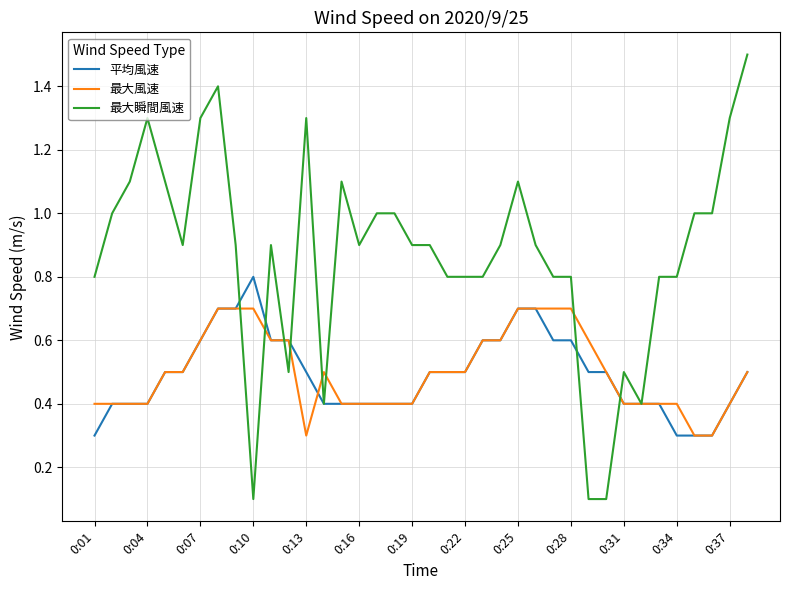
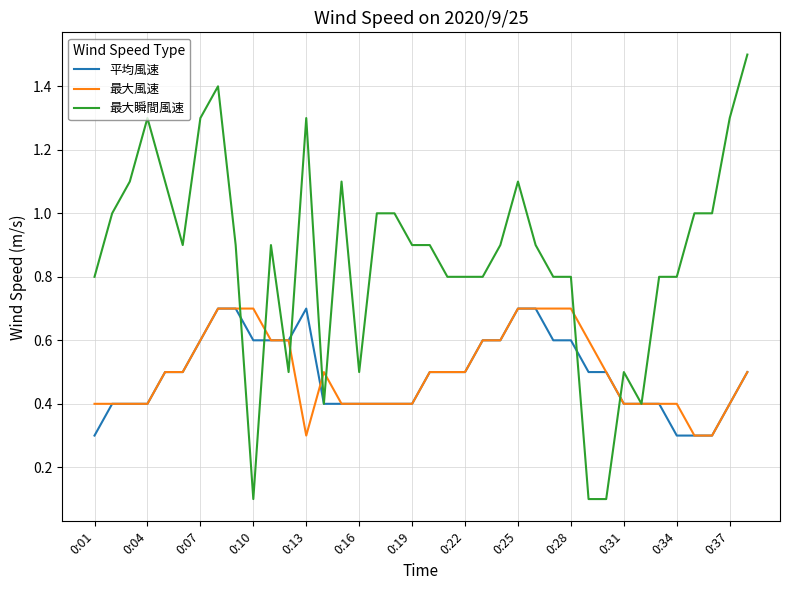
  {
    "平均風速": {
      "0:01": 0.3,
-     "0:10": 0.8,
-     "0:13": 0.5,
+     "0:10": 0.6,
+     "0:13": 0.7,
      "0:28": 0.6,
      "0:34": 0.3
    },
    "最大風速": {
      "0:01": 0.4,
      "0:10": 0.7,
      "0:13": 0.3,
      "0:28": 0.7,
      "0:34": 0.4
    },
    "最大瞬間風速": {
      "0:01": 0.8,
      "0:07": 1.3,
      "0:10": 0.1,
      "0:13": 1.3,
-     "0:16": 0.9,
+     "0:16": 0.5,
      "0:19": 0.9,
      "0:22": 0.8,
      "0:25": 1.1,
      "0:28": 0.8,
      "0:31": 0.5,
      "0:34": 0.8,
      "0:37": 1.3
    }
  }
